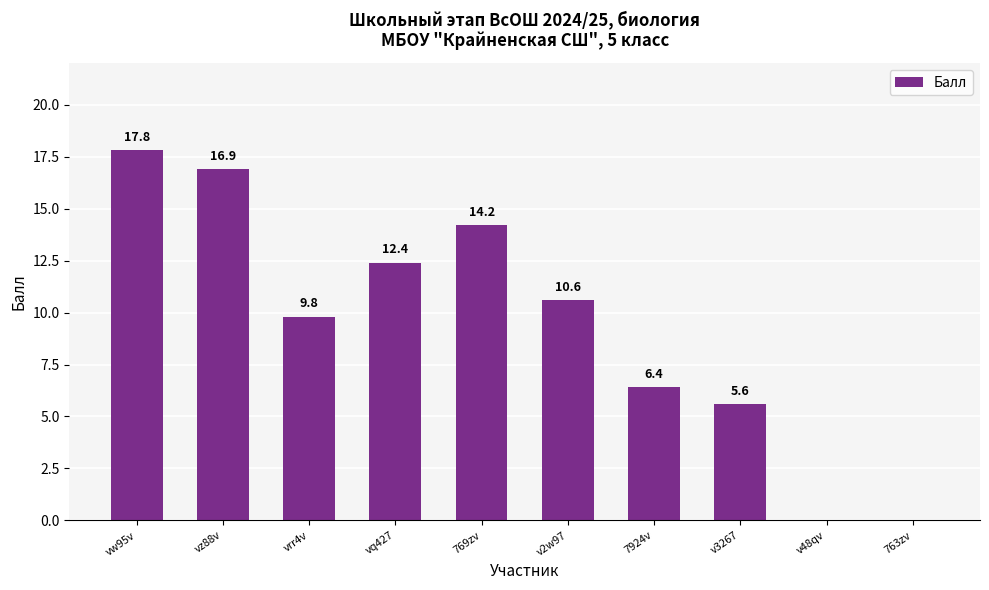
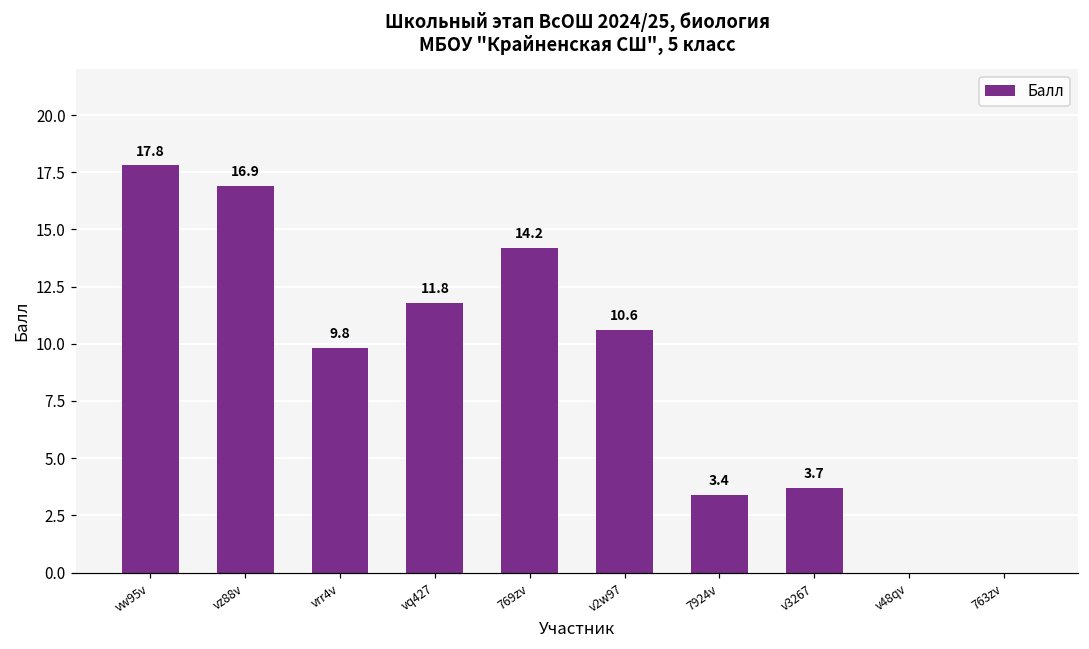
  {
    "vw95v": 17.8,
    "vz88v": 16.9,
    "vrr4v": 9.8,
-   "vq427": 12.4,
+   "vq427": 11.8,
    "769zv": 14.2,
    "v2w97": 10.6,
-   "7924v": 6.4,
-   "v3267": 5.6
+   "7924v": 3.4,
+   "v3267": 3.7
  }
